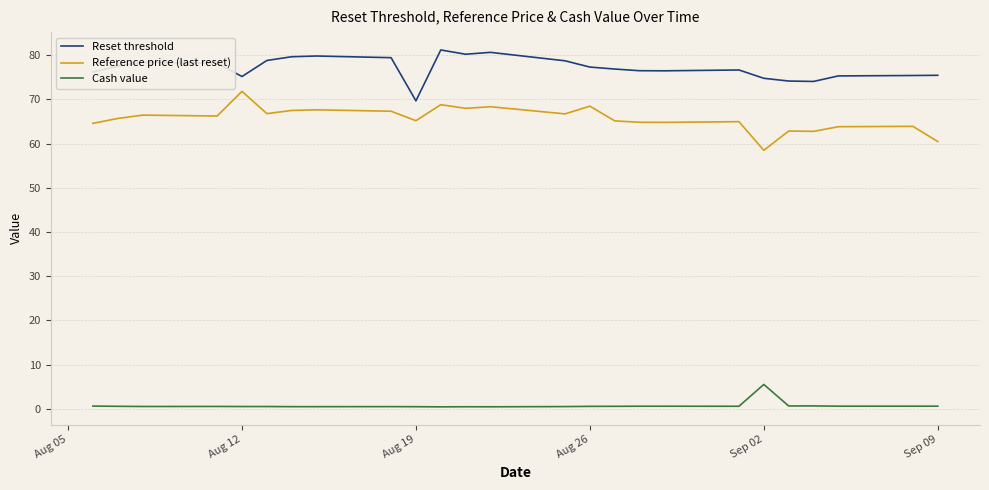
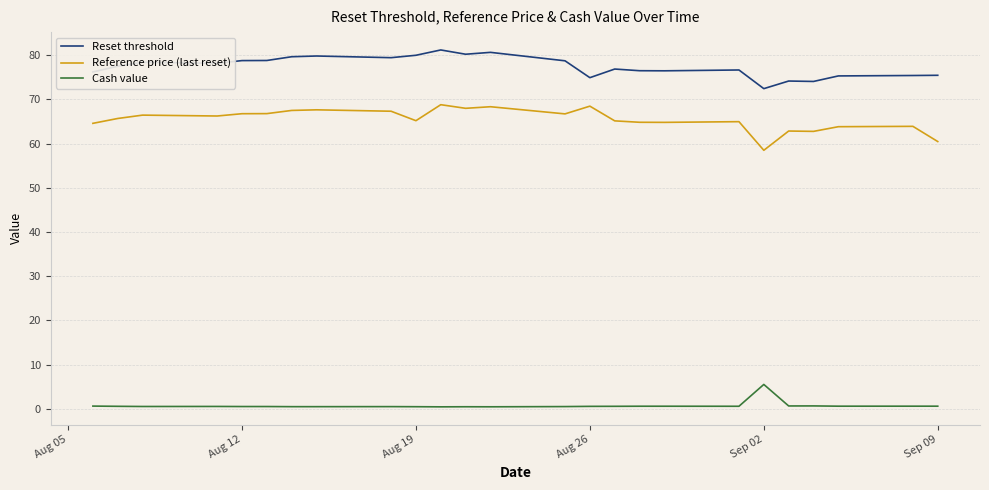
  {
    "Reset threshold": {
-     "Aug 12": 75,
-     "Aug 19": 70,
-     "Aug 26": 77,
-     "Sep 02": 75,
+     "Aug 12": 79,
+     "Aug 19": 80,
+     "Aug 26": 75,
+     "Sep 02": 72,
      "Sep 09": 75
    },
    "Reference price (last reset)": {
-     "Aug 12": 72,
+     "Aug 12": 67,
      "Aug 19": 65,
      "Aug 26": 68,
      "Sep 02": 59,
      "Sep 09": 60
    },
    "Cash value": {
      "Aug 12": 1,
      "Aug 19": 0,
      "Aug 26": 1,
      "Sep 02": 6,
      "Sep 09": 1
    }
  }
